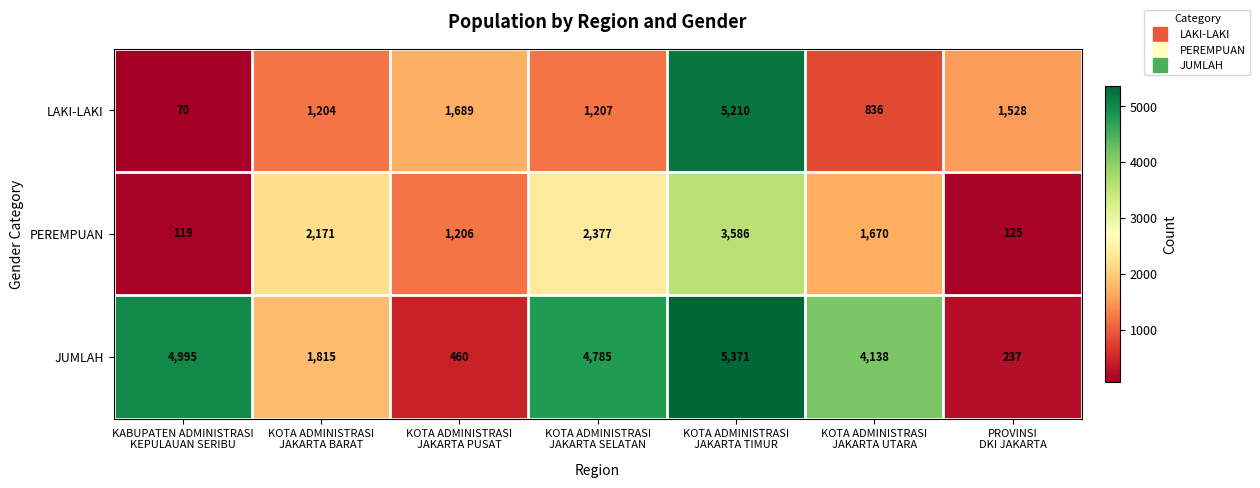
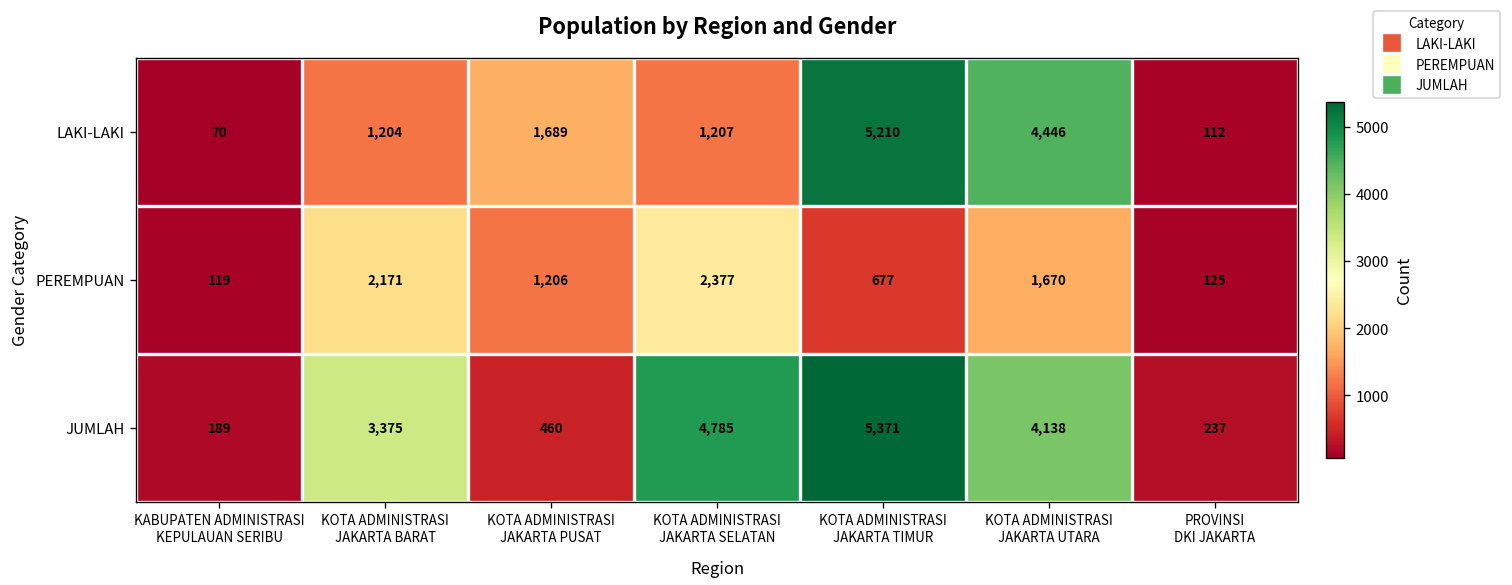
  {
    "LAKI-LAKI": {
      "KABUPATEN ADMINISTRASI KEPULAUAN SERIBU": "70",
      "KOTA ADMINISTRASI JAKARTA BARAT": "1,204",
      "KOTA ADMINISTRASI JAKARTA PUSAT": "1,689",
      "KOTA ADMINISTRASI JAKARTA SELATAN": "1,207",
      "KOTA ADMINISTRASI JAKARTA TIMUR": "5,210",
-     "KOTA ADMINISTRASI JAKARTA UTARA": "836",
-     "PROVINSI DKI JAKARTA": "1,528"
+     "KOTA ADMINISTRASI JAKARTA UTARA": "4,446",
+     "PROVINSI DKI JAKARTA": "112"
    },
    "PEREMPUAN": {
      "KABUPATEN ADMINISTRASI KEPULAUAN SERIBU": "119",
      "KOTA ADMINISTRASI JAKARTA BARAT": "2,171",
      "KOTA ADMINISTRASI JAKARTA PUSAT": "1,206",
      "KOTA ADMINISTRASI JAKARTA SELATAN": "2,377",
-     "KOTA ADMINISTRASI JAKARTA TIMUR": "3,586",
+     "KOTA ADMINISTRASI JAKARTA TIMUR": "677",
      "KOTA ADMINISTRASI JAKARTA UTARA": "1,670",
      "PROVINSI DKI JAKARTA": "125"
    },
    "JUMLAH": {
-     "KABUPATEN ADMINISTRASI KEPULAUAN SERIBU": "4,995",
-     "KOTA ADMINISTRASI JAKARTA BARAT": "1,815",
+     "KABUPATEN ADMINISTRASI KEPULAUAN SERIBU": "189",
+     "KOTA ADMINISTRASI JAKARTA BARAT": "3,375",
      "KOTA ADMINISTRASI JAKARTA PUSAT": "460",
      "KOTA ADMINISTRASI JAKARTA SELATAN": "4,785",
      "KOTA ADMINISTRASI JAKARTA TIMUR": "5,371",
      "KOTA ADMINISTRASI JAKARTA UTARA": "4,138",
      "PROVINSI DKI JAKARTA": "237"
    }
  }
